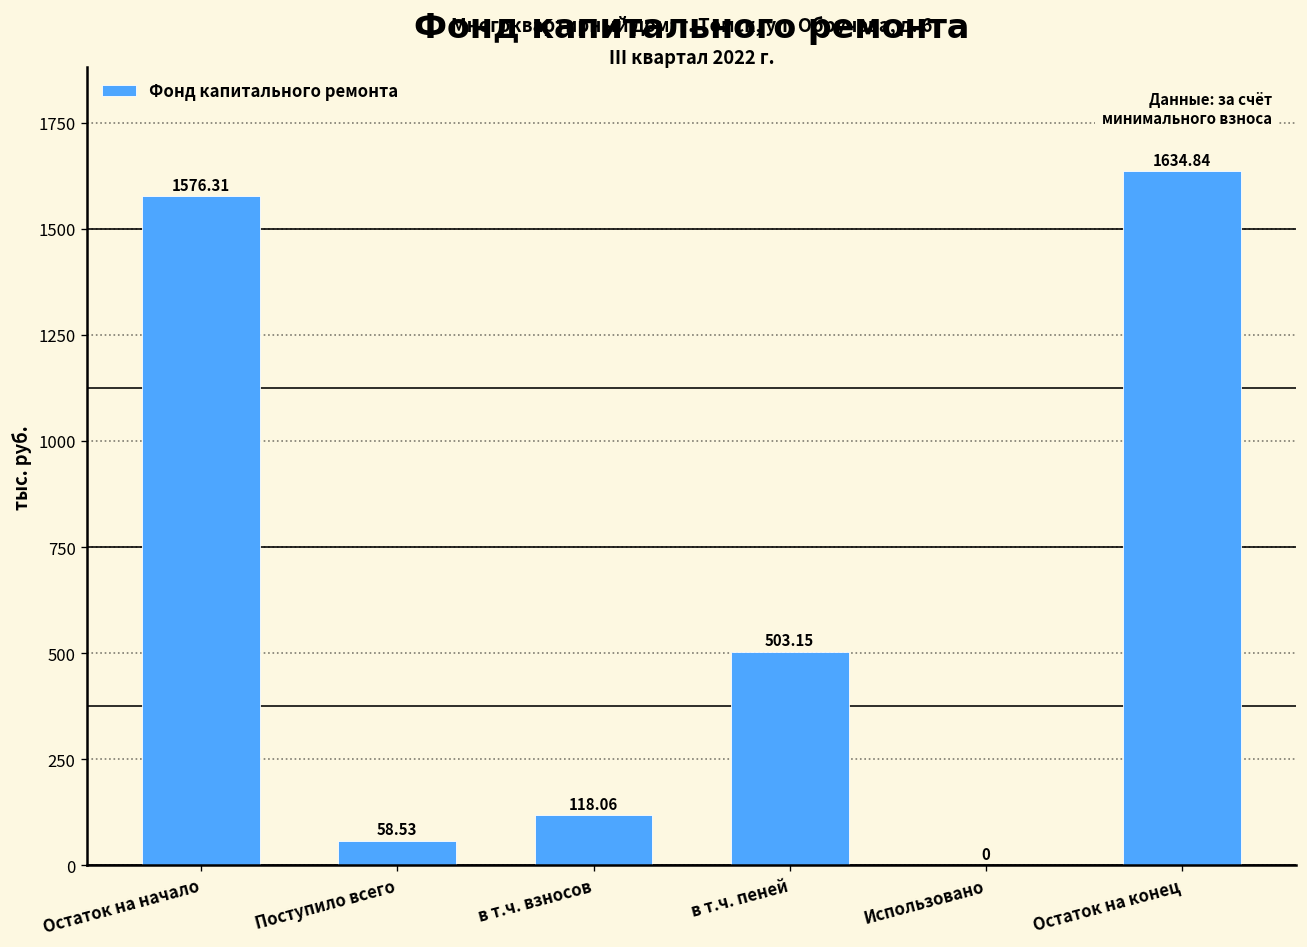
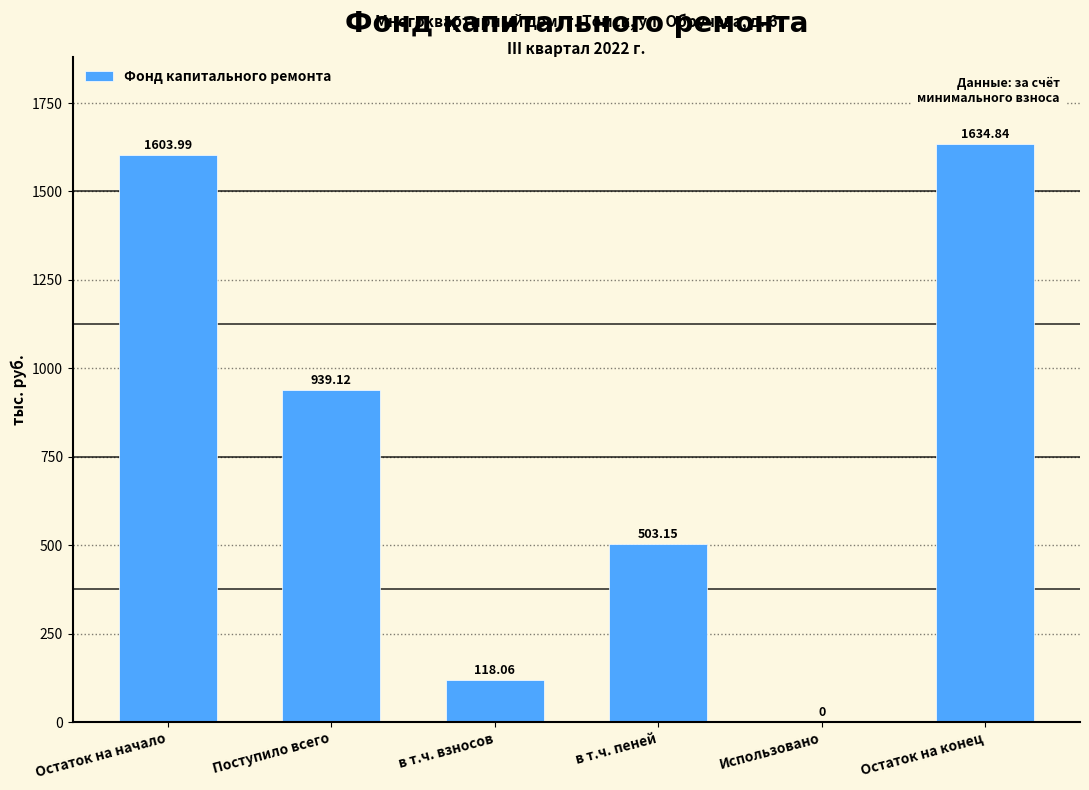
  {
-   "Остаток на начало": 1576.31,
-   "Поступило всего": 58.53,
+   "Остаток на начало": 1603.99,
+   "Поступило всего": 939.12,
    "в т.ч. взносов": 118.06,
    "в т.ч. пеней": 503.15,
    "Использовано": 0,
    "Остаток на конец": 1634.84
  }
